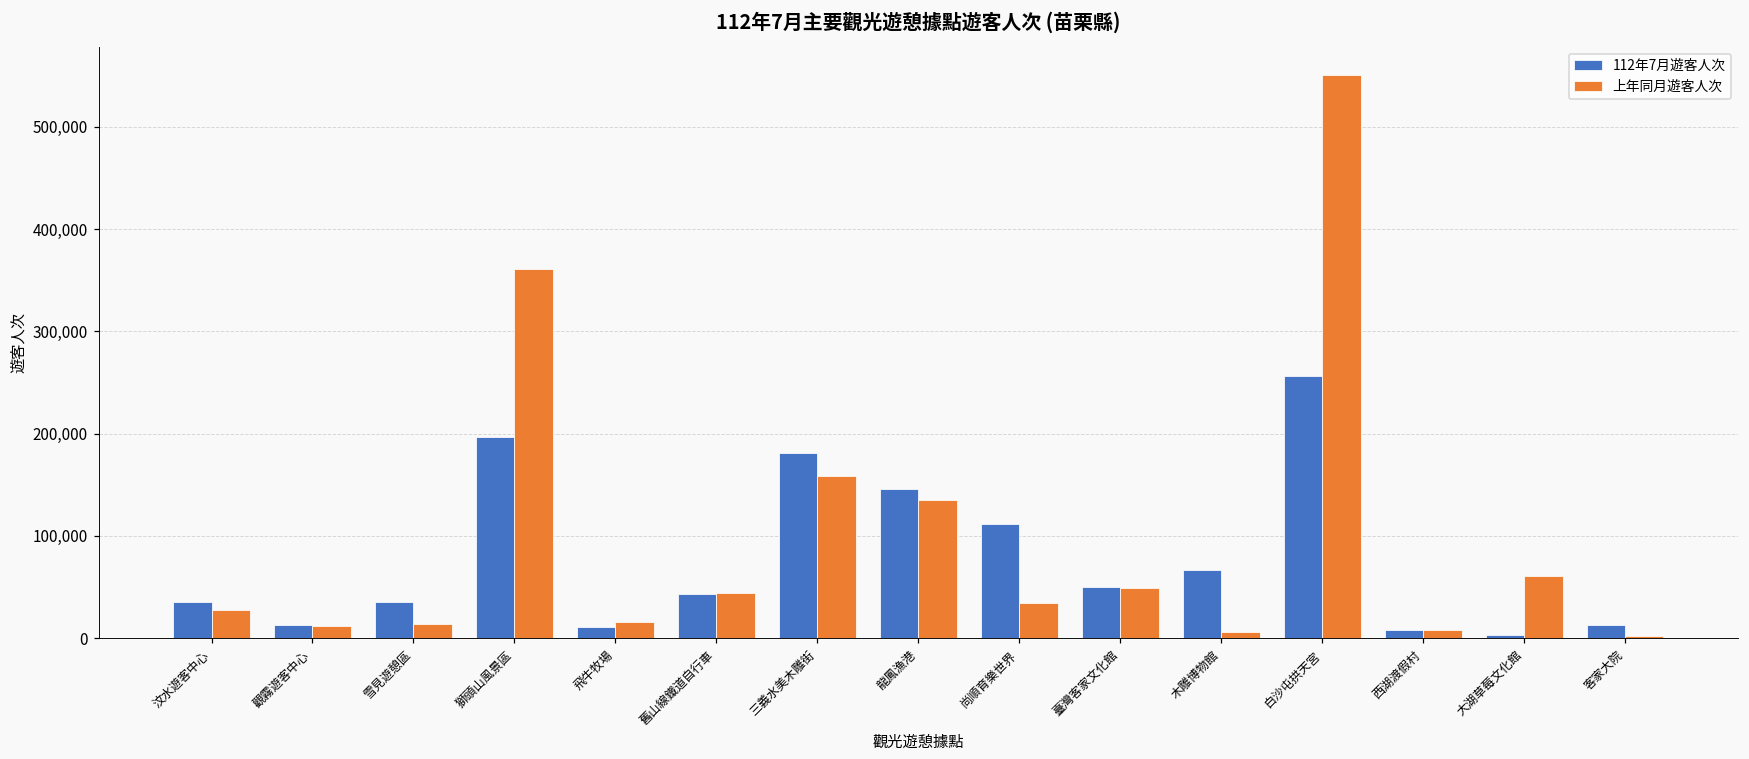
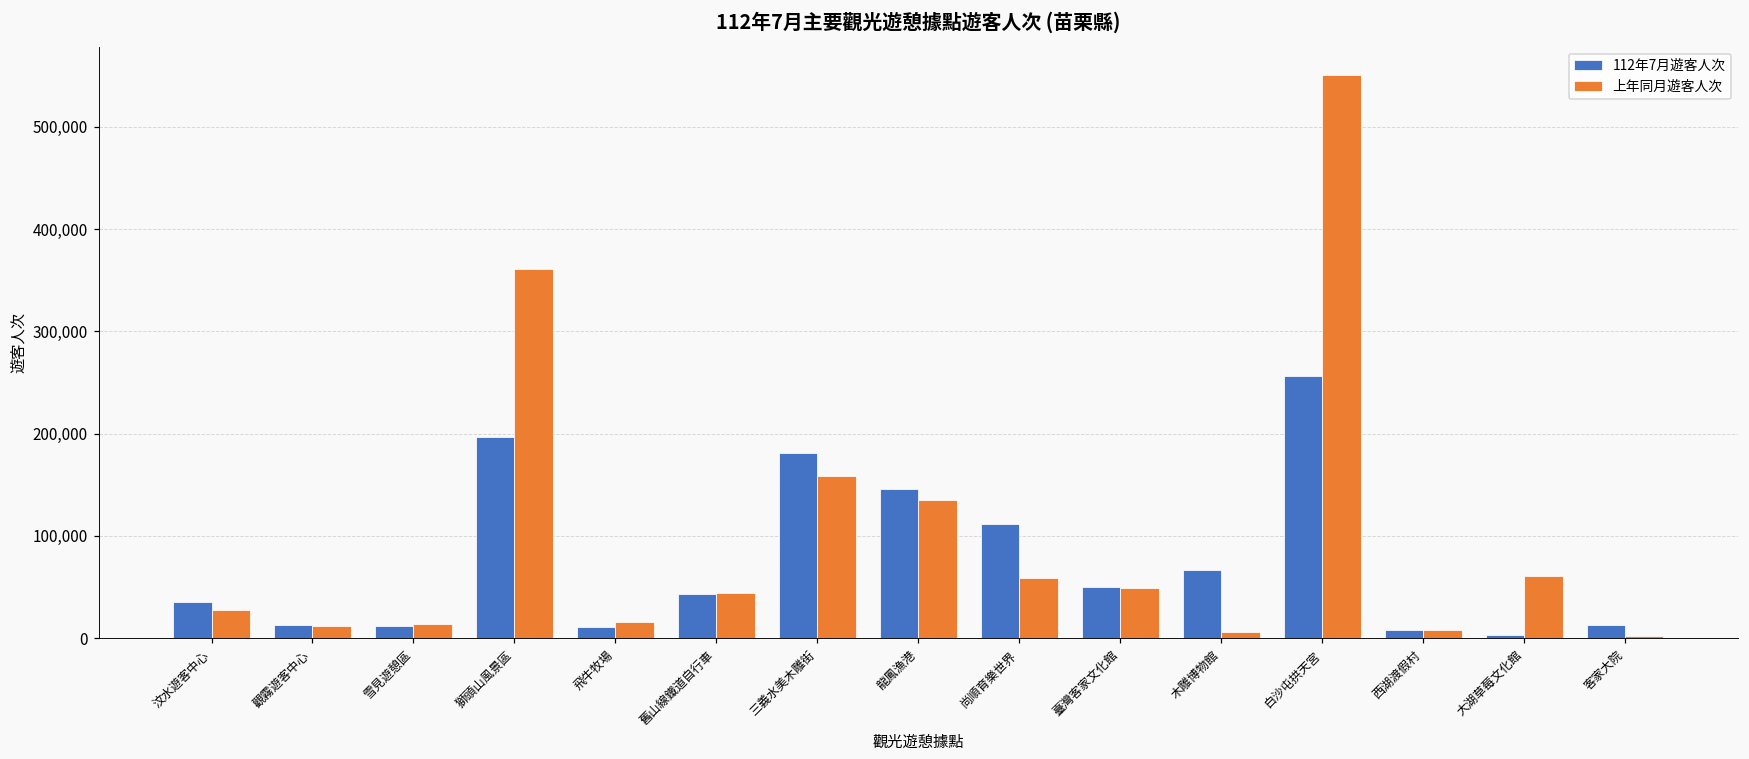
  {
    "112年7月遊客人次": {
      "汶水遊客中心": "40,000",
      "觀霧遊客中心": "10,000",
-     "雪見遊憩區": "40,000",
+     "雪見遊憩區": "10,000",
      "獅頭山風景區": "200,000",
      "飛牛牧場": "10,000",
      "舊山線鐵道自行車": "40,000",
      "三義水美木雕街": "180,000",
      "龍鳳漁港": "150,000",
      "尚順育樂世界": "110,000",
      "臺灣客家文化館": "50,000",
      "木雕博物館": "70,000",
      "白沙屯拱天宮": "260,000",
      "西湖渡假村": "10,000",
      "大湖草莓文化館": "0",
      "客家大院": "10,000"
    },
    "上年同月遊客人次": {
      "汶水遊客中心": "30,000",
      "觀霧遊客中心": "10,000",
      "雪見遊憩區": "10,000",
      "獅頭山風景區": "360,000",
      "飛牛牧場": "20,000",
      "舊山線鐵道自行車": "40,000",
      "三義水美木雕街": "160,000",
      "龍鳳漁港": "140,000",
-     "尚順育樂世界": "30,000",
+     "尚順育樂世界": "60,000",
      "臺灣客家文化館": "50,000",
      "木雕博物館": "10,000",
      "白沙屯拱天宮": "550,000",
      "西湖渡假村": "10,000",
      "大湖草莓文化館": "60,000"
    }
  }
